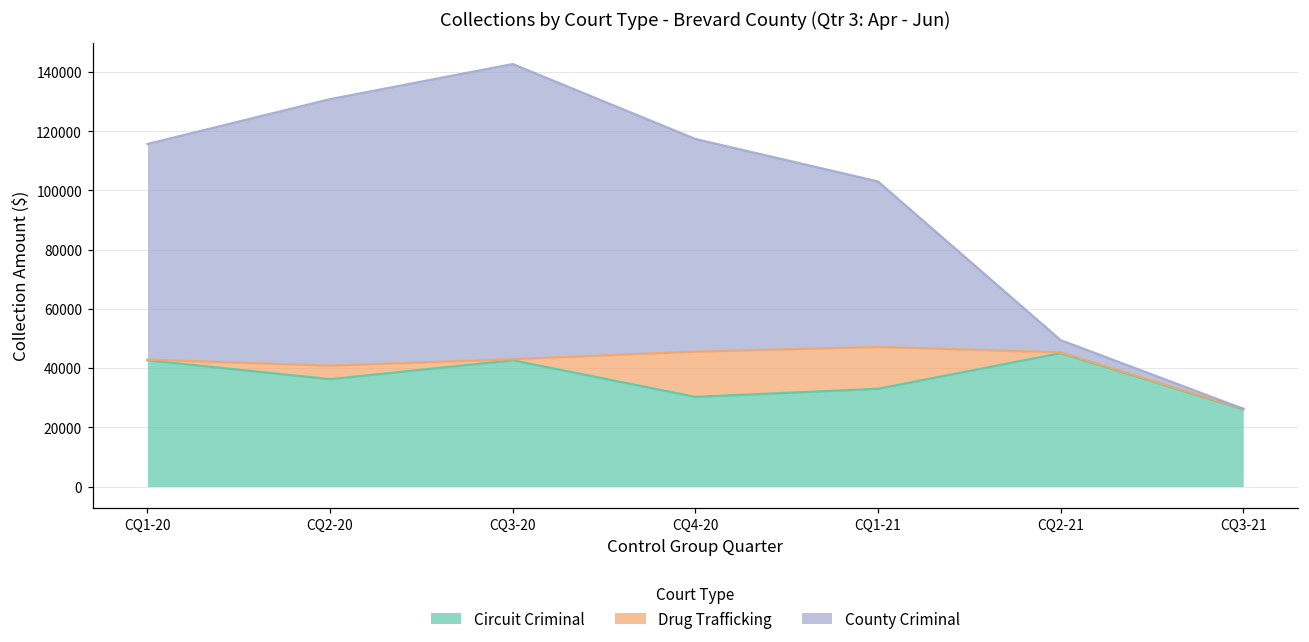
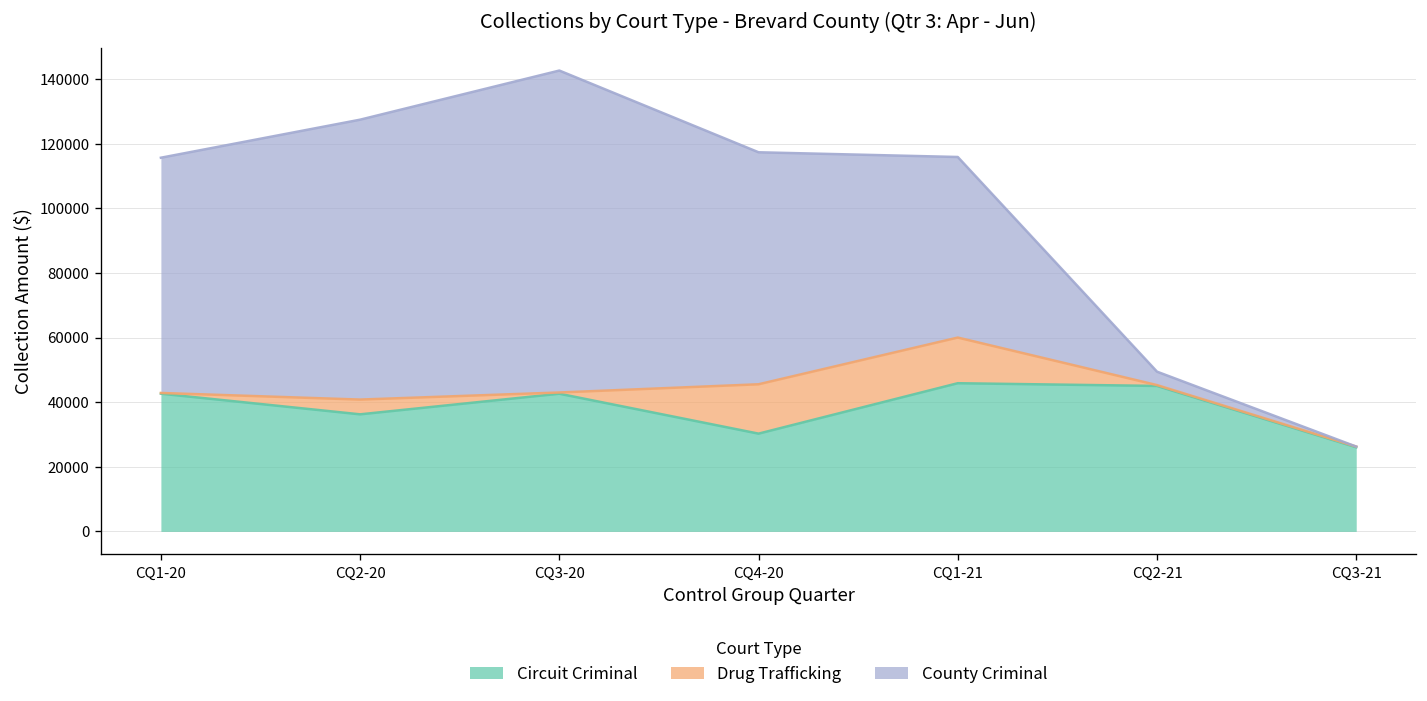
  {
    "Circuit Criminal": {
      "CQ2-20": 36000,
      "CQ4-20": 30000,
-     "CQ1-21": 33000
+     "CQ1-21": 46000
    },
    "Drug Trafficking": {
      "CQ2-20": 5000,
      "CQ4-20": 15000,
      "CQ1-21": 14000
    },
    "County Criminal": {
      "CQ1-20": 73000,
-     "CQ2-20": 90000,
+     "CQ2-20": 87000,
      "CQ3-20": 100000,
      "CQ4-20": 72000,
      "CQ1-21": 56000,
      "CQ2-21": 4000
    }
  }
